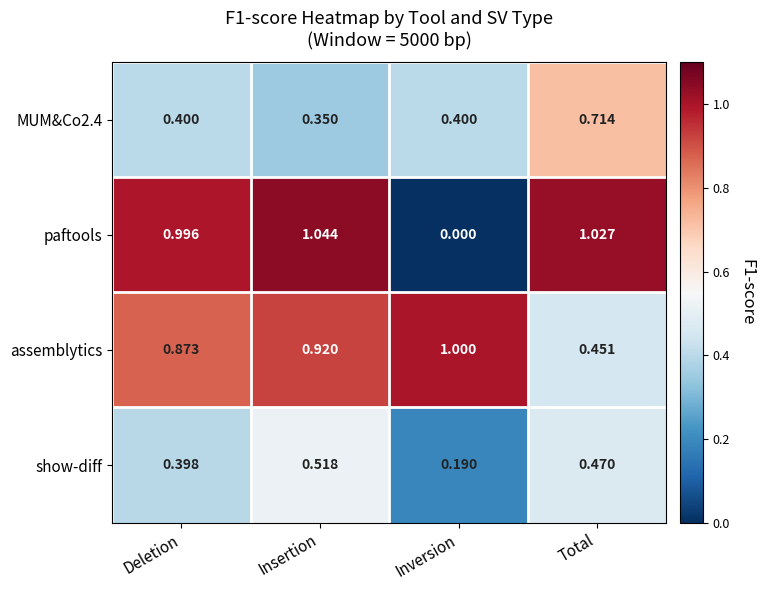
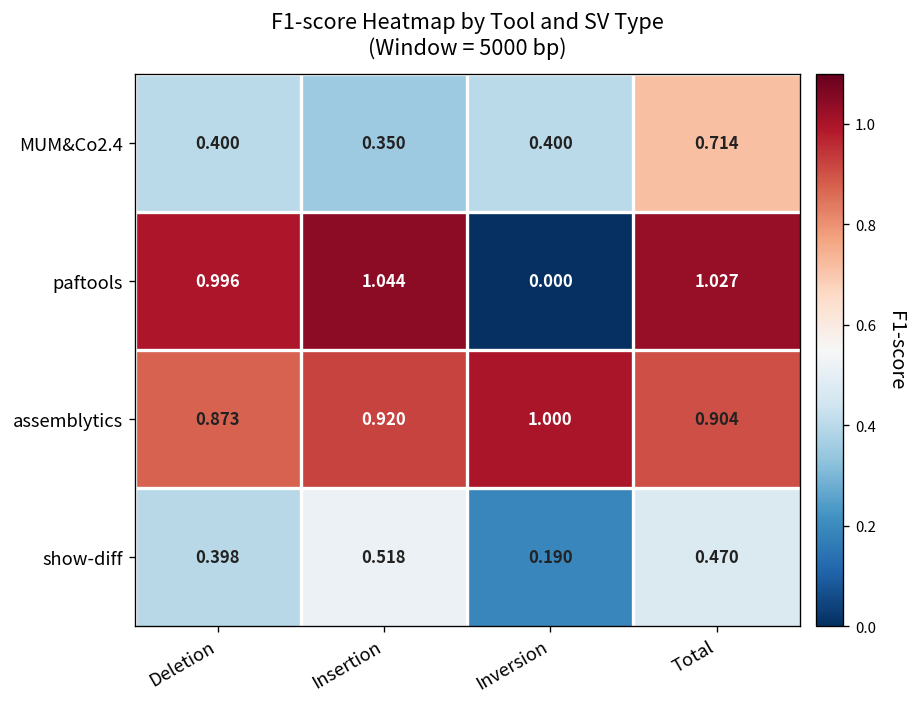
  {
    "MUM&Co2.4": {
      "Deletion": 0.400,
      "Insertion": 0.350,
      "Inversion": 0.400,
      "Total": 0.714
    },
    "paftools": {
      "Deletion": 0.996,
      "Insertion": 1.044,
      "Inversion": 0.000,
      "Total": 1.027
    },
    "assemblytics": {
      "Deletion": 0.873,
      "Insertion": 0.920,
      "Inversion": 1.000,
-     "Total": 0.451
+     "Total": 0.904
    },
    "show-diff": {
      "Deletion": 0.398,
      "Insertion": 0.518,
      "Inversion": 0.190,
      "Total": 0.470
    }
  }
